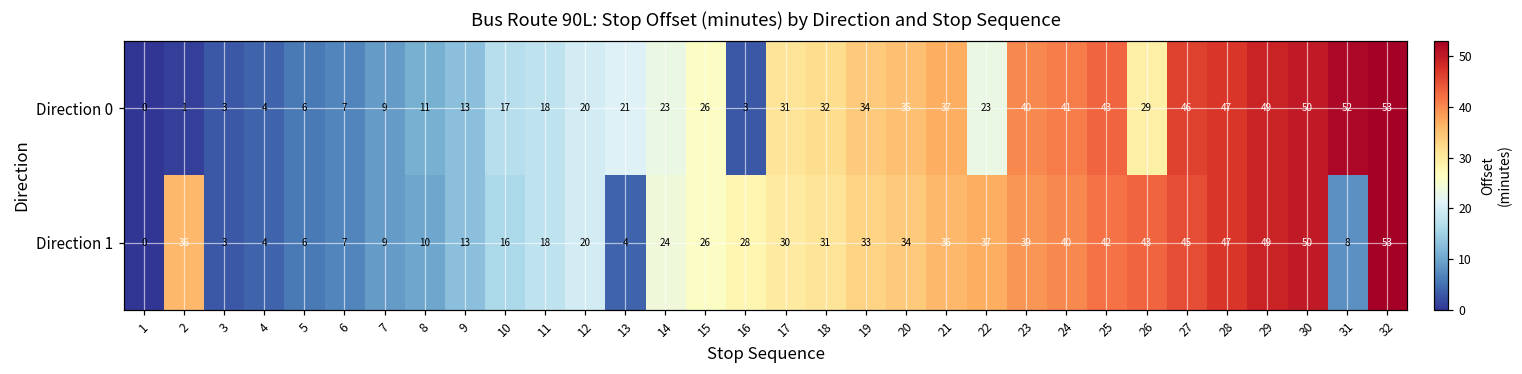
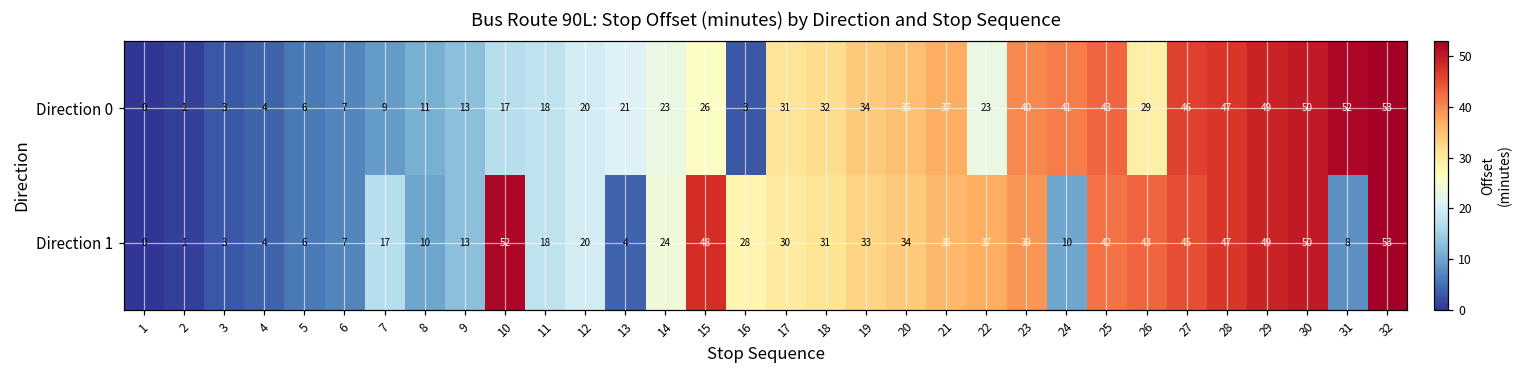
  {
    "Direction 0": {
      "1": 0,
      "2": 1,
      "3": 3,
      "4": 4,
      "5": 6,
      "6": 7,
      "7": 9,
      "8": 11,
      "9": 13,
      "10": 17,
      "11": 18,
      "12": 20,
      "13": 21,
      "14": 23,
      "15": 26,
      "16": 3,
      "17": 31,
      "18": 32,
      "19": 34,
      "20": 35,
      "21": 37,
      "22": 23,
      "23": 40,
      "24": 41,
      "25": 43,
      "26": 29,
      "27": 46,
      "28": 47,
      "29": 49,
      "30": 50,
      "31": 52,
      "32": 53
    },
    "Direction 1": {
      "1": 0,
-     "2": 36,
+     "2": 1,
      "3": 3,
      "4": 4,
      "5": 6,
      "6": 7,
-     "7": 9,
+     "7": 17,
      "8": 10,
      "9": 13,
-     "10": 16,
+     "10": 52,
      "11": 18,
      "12": 20,
      "13": 4,
      "14": 24,
-     "15": 26,
+     "15": 48,
      "16": 28,
      "17": 30,
      "18": 31,
      "19": 33,
      "20": 34,
      "21": 36,
      "22": 37,
      "23": 39,
-     "24": 40,
+     "24": 10,
      "25": 42,
      "26": 43,
      "27": 45,
      "28": 47,
      "29": 49,
      "30": 50,
      "31": 8,
      "32": 53
    }
  }
